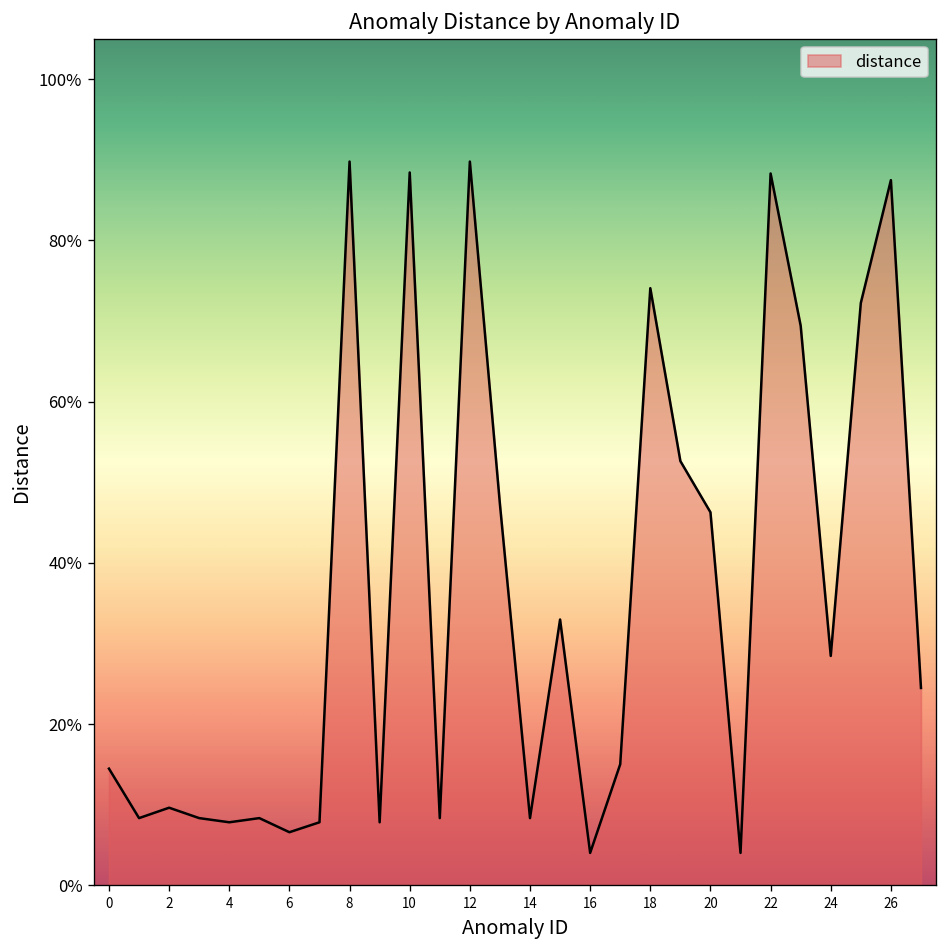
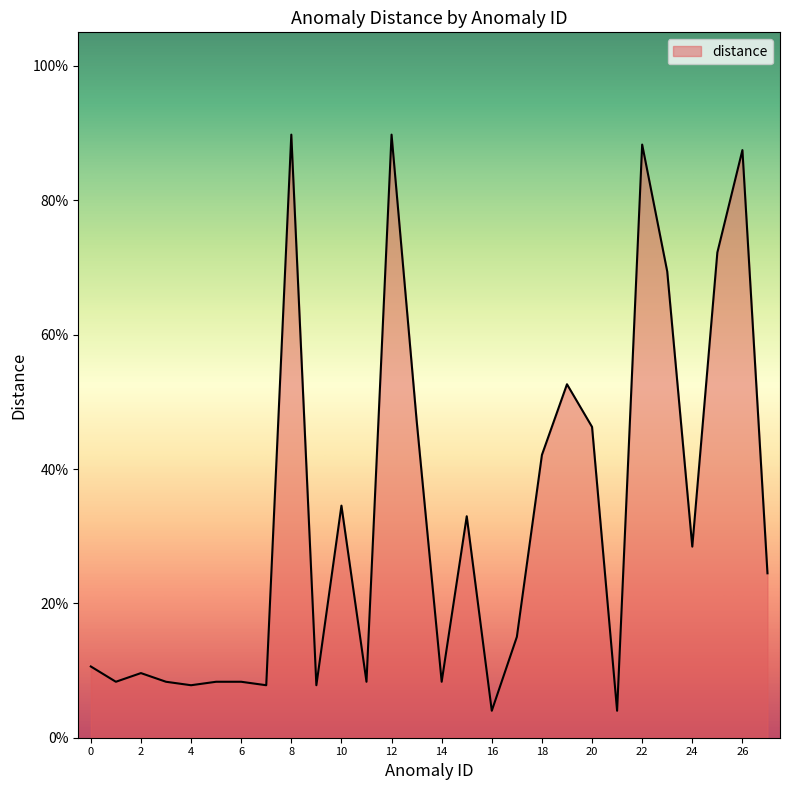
  {
-   "0": "14%",
+   "0": "11%",
    "2": "10%",
    "4": "8%",
-   "6": "7%",
+   "6": "8%",
    "8": "90%",
-   "10": "88%",
+   "10": "35%",
    "12": "90%",
    "14": "8%",
    "16": "4%",
-   "18": "74%",
+   "18": "42%",
    "20": "46%",
    "22": "88%",
    "24": "28%",
    "26": "87%"
  }
